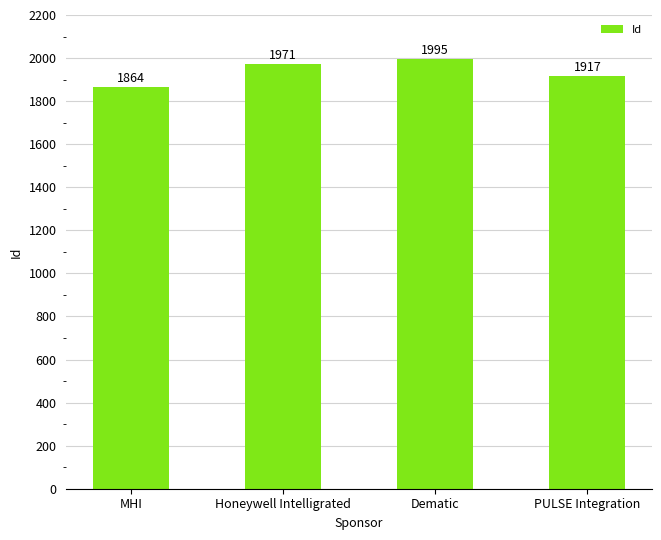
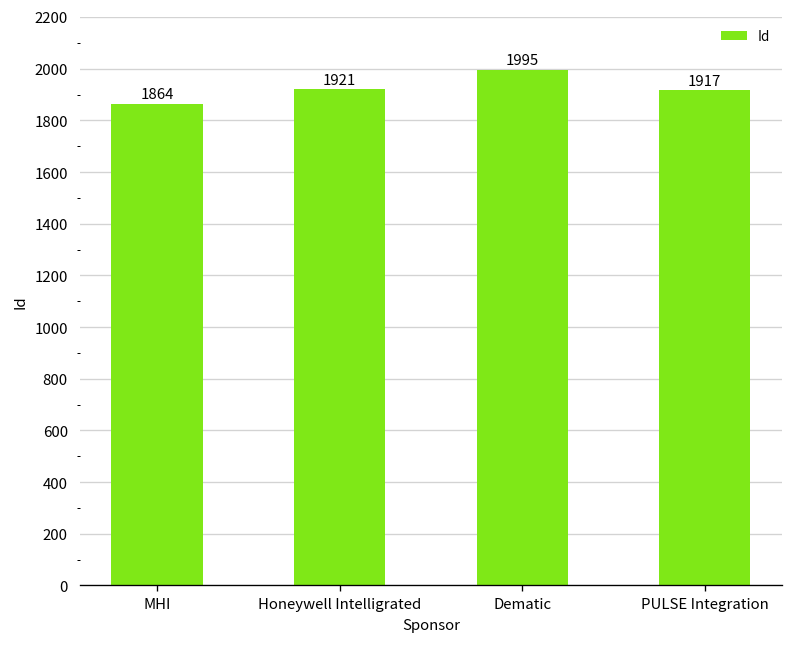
  {
    "MHI": 1864,
-   "Honeywell Intelligrated": 1971,
+   "Honeywell Intelligrated": 1921,
    "Dematic": 1995,
    "PULSE Integration": 1917
  }
